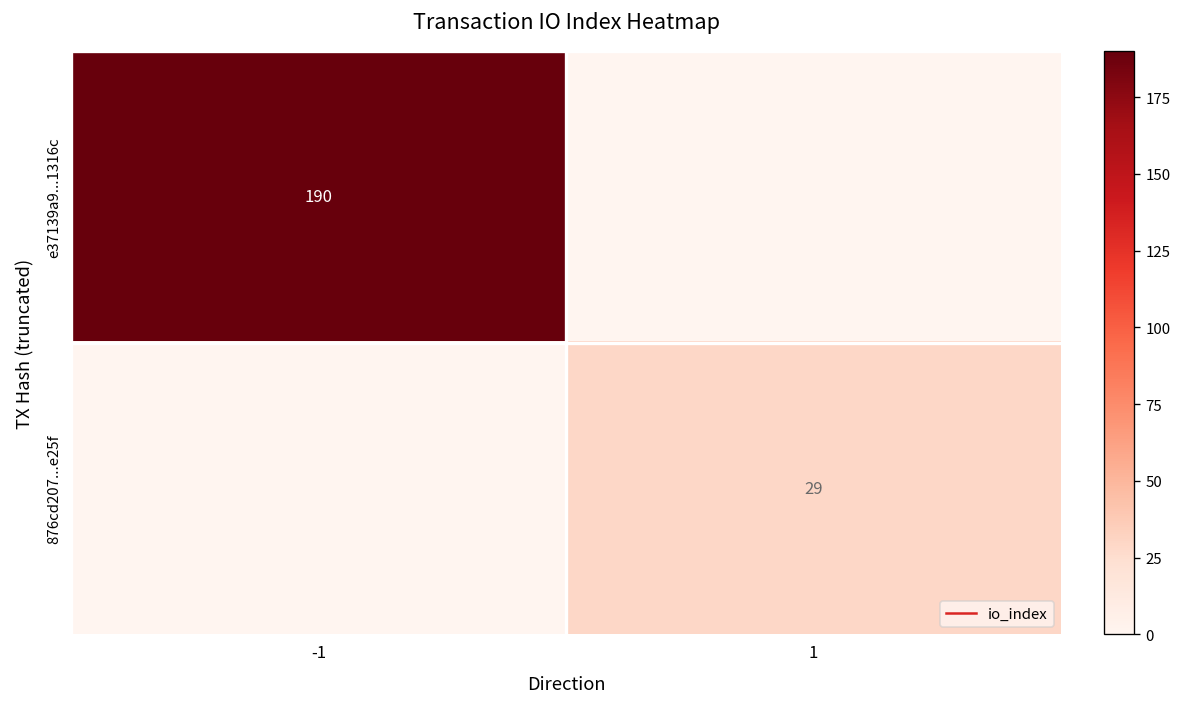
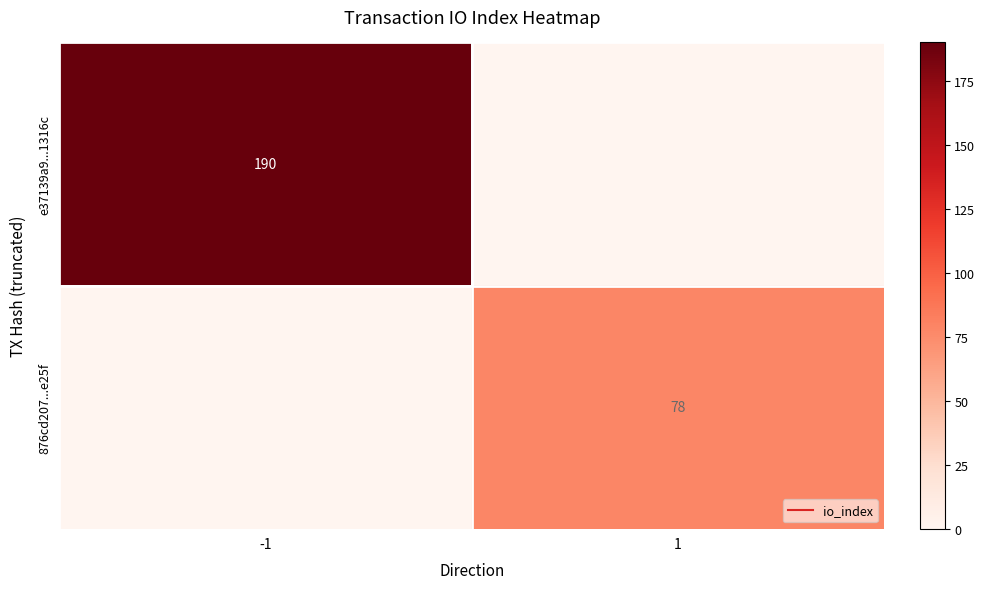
  {
    "e37139a9...1316c": {
      "-1": 190
    },
    "876cd207...e25f": {
-     "1": 29
+     "1": 78
    }
  }
